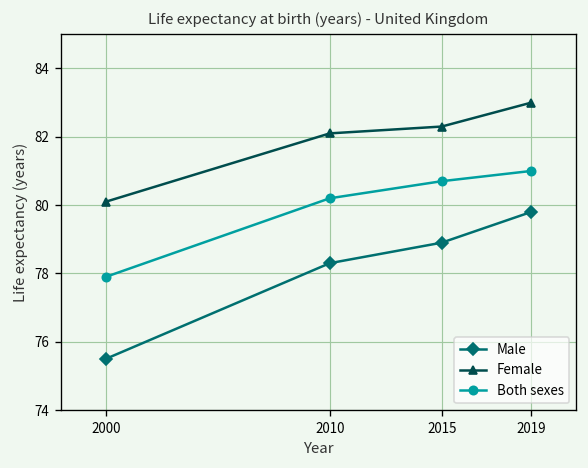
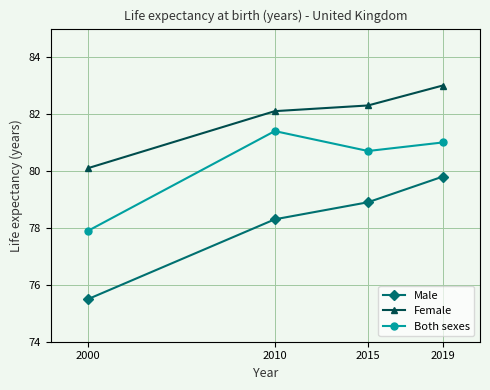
  {
    "Both sexes": {
      "2000": 77.9,
-     "2010": 80.2,
+     "2010": 81.4,
      "2015": 80.7,
      "2019": 81.0
    }
  }
